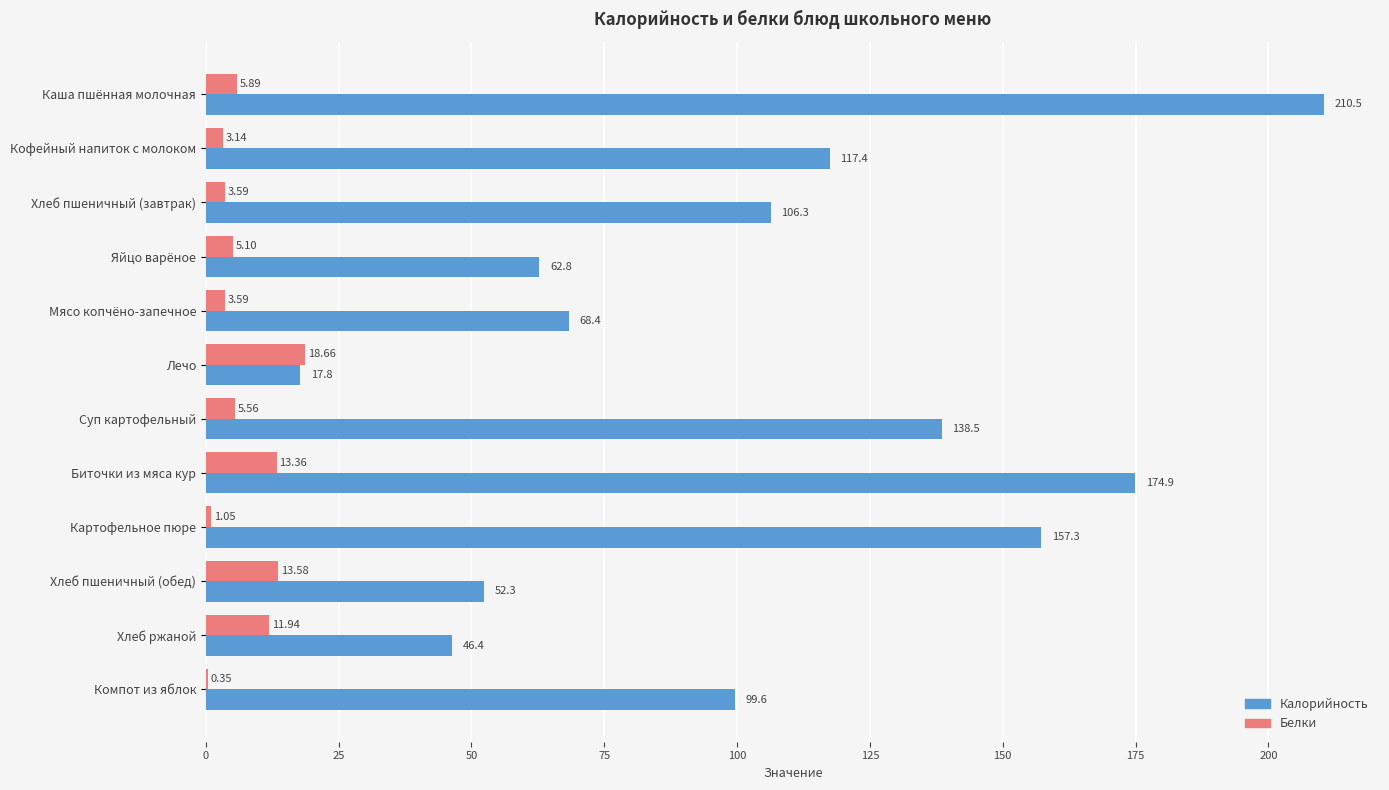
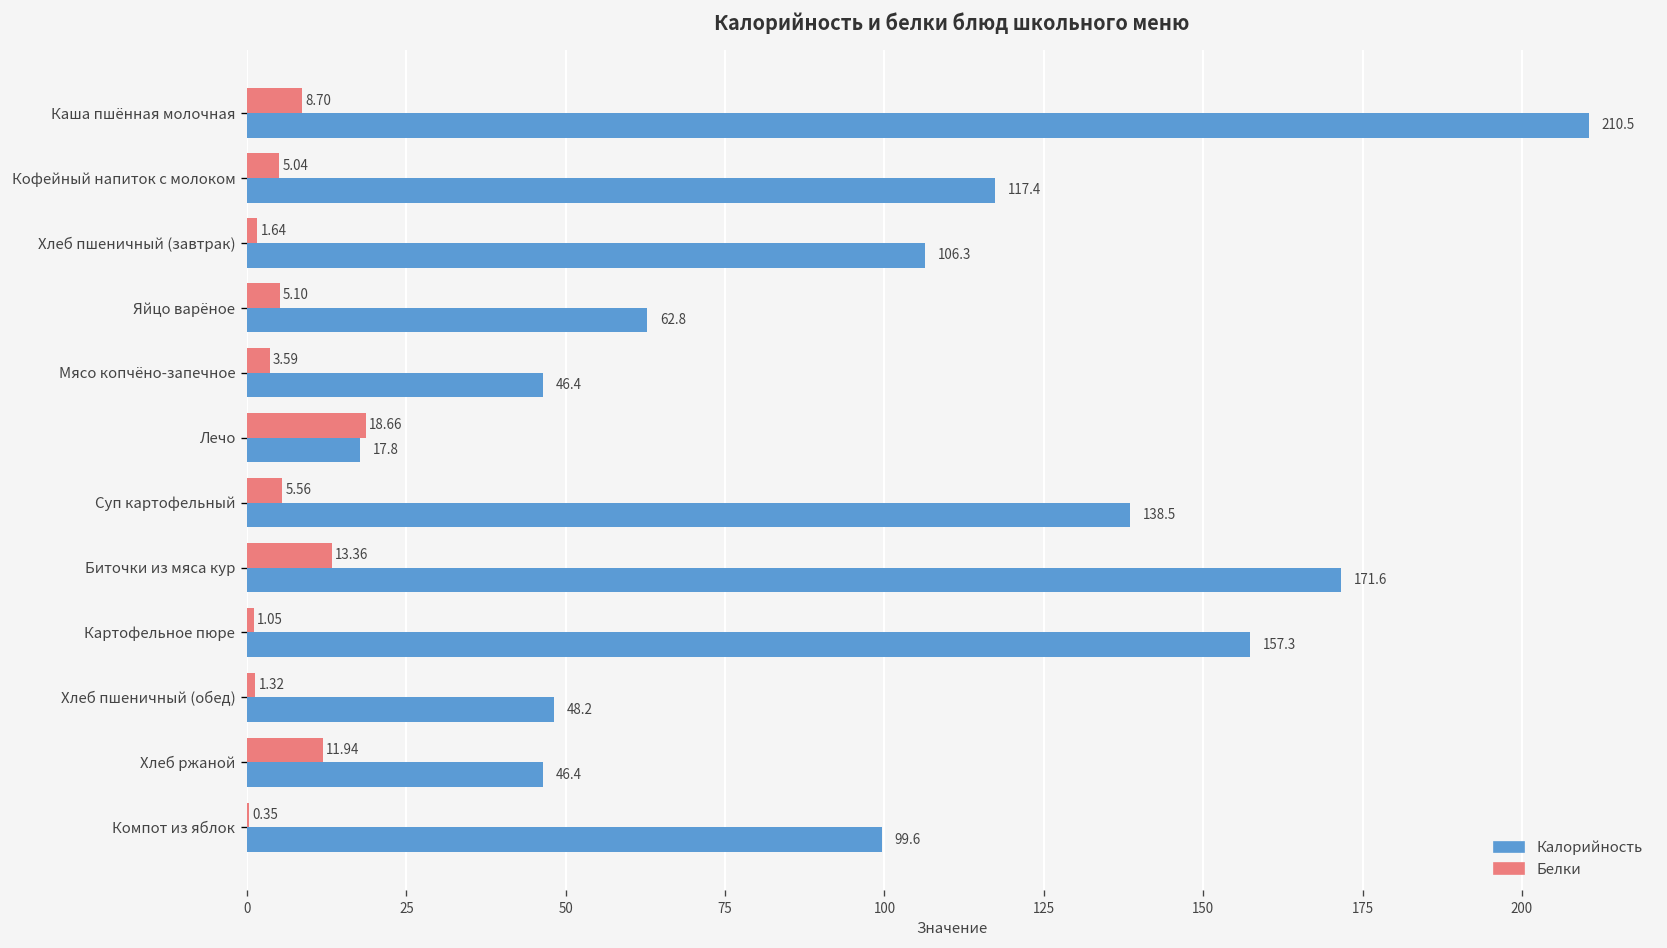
  {
    "Калорийность": {
      "Каша пшённая молочная": 210.5,
      "Кофейный напиток с молоком": 117.4,
      "Хлеб пшеничный (завтрак)": 106.3,
      "Яйцо варёное": 62.8,
-     "Мясо копчёно-запечное": 68.4,
+     "Мясо копчёно-запечное": 46.4,
      "Лечо": 17.8,
      "Суп картофельный": 138.5,
-     "Биточки из мяса кур": 174.9,
+     "Биточки из мяса кур": 171.6,
      "Картофельное пюре": 157.3,
-     "Хлеб пшеничный (обед)": 52.3,
+     "Хлеб пшеничный (обед)": 48.2,
      "Хлеб ржаной": 46.4,
      "Компот из яблок": 99.6
    },
    "Белки": {
-     "Каша пшённая молочная": 5.89,
-     "Кофейный напиток с молоком": 3.14,
-     "Хлеб пшеничный (завтрак)": 3.59,
+     "Каша пшённая молочная": 8.70,
+     "Кофейный напиток с молоком": 5.04,
+     "Хлеб пшеничный (завтрак)": 1.64,
      "Яйцо варёное": 5.10,
      "Мясо копчёно-запечное": 3.59,
      "Лечо": 18.66,
      "Суп картофельный": 5.56,
      "Биточки из мяса кур": 13.36,
      "Картофельное пюре": 1.05,
-     "Хлеб пшеничный (обед)": 13.58,
+     "Хлеб пшеничный (обед)": 1.32,
      "Хлеб ржаной": 11.94,
      "Компот из яблок": 0.35
    }
  }
